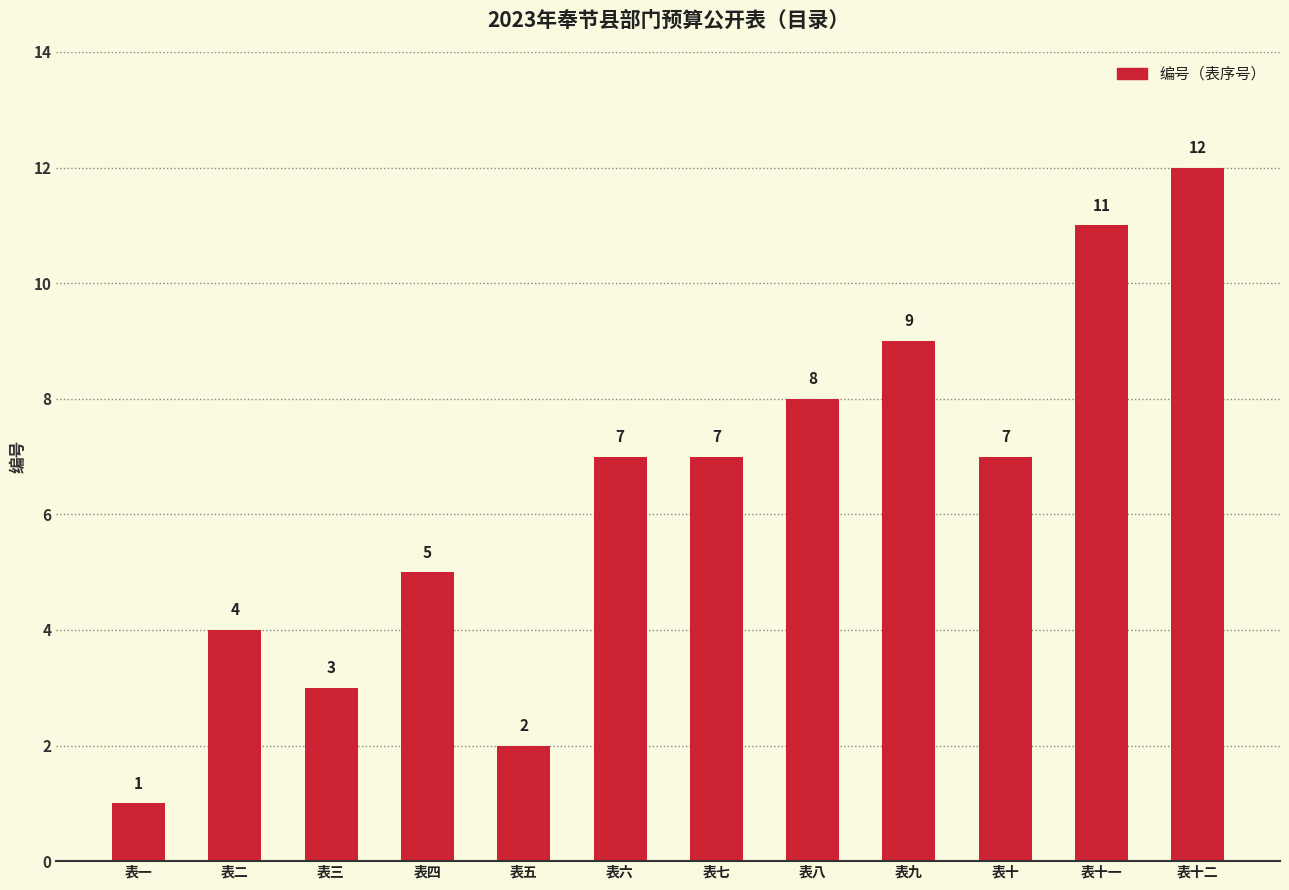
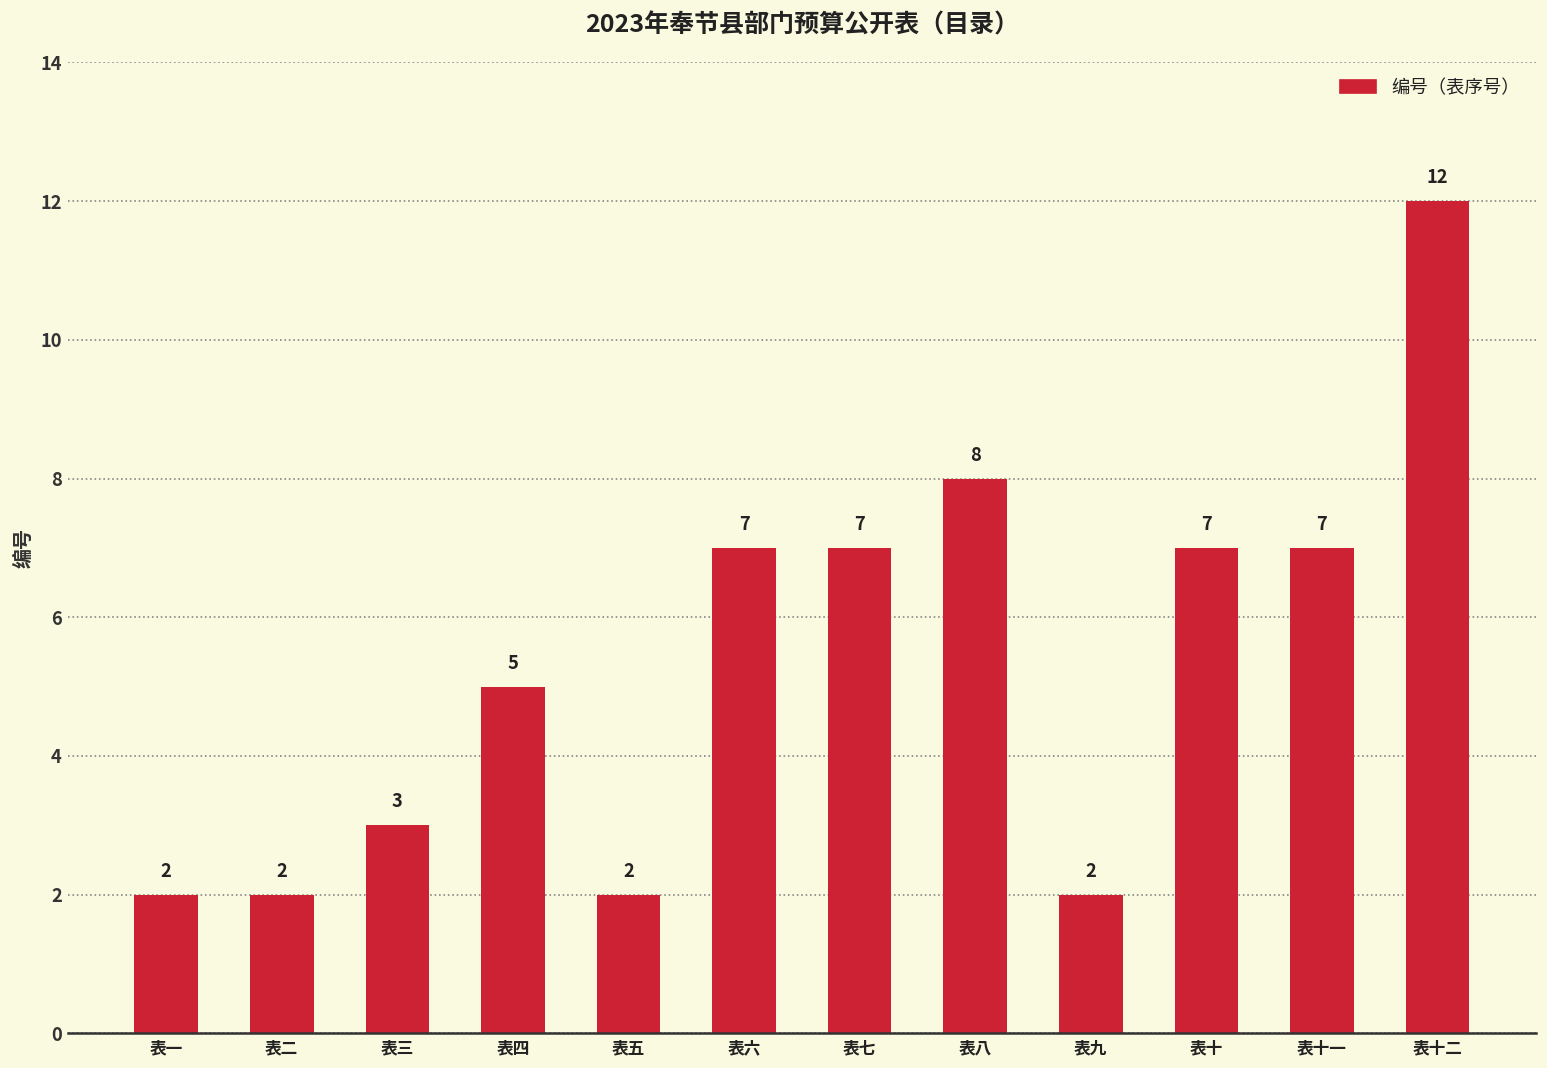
  {
-   "表一": 1,
-   "表二": 4,
+   "表一": 2,
+   "表二": 2,
    "表三": 3,
    "表四": 5,
    "表五": 2,
    "表六": 7,
    "表七": 7,
    "表八": 8,
-   "表九": 9,
+   "表九": 2,
    "表十": 7,
-   "表十一": 11,
+   "表十一": 7,
    "表十二": 12
  }
